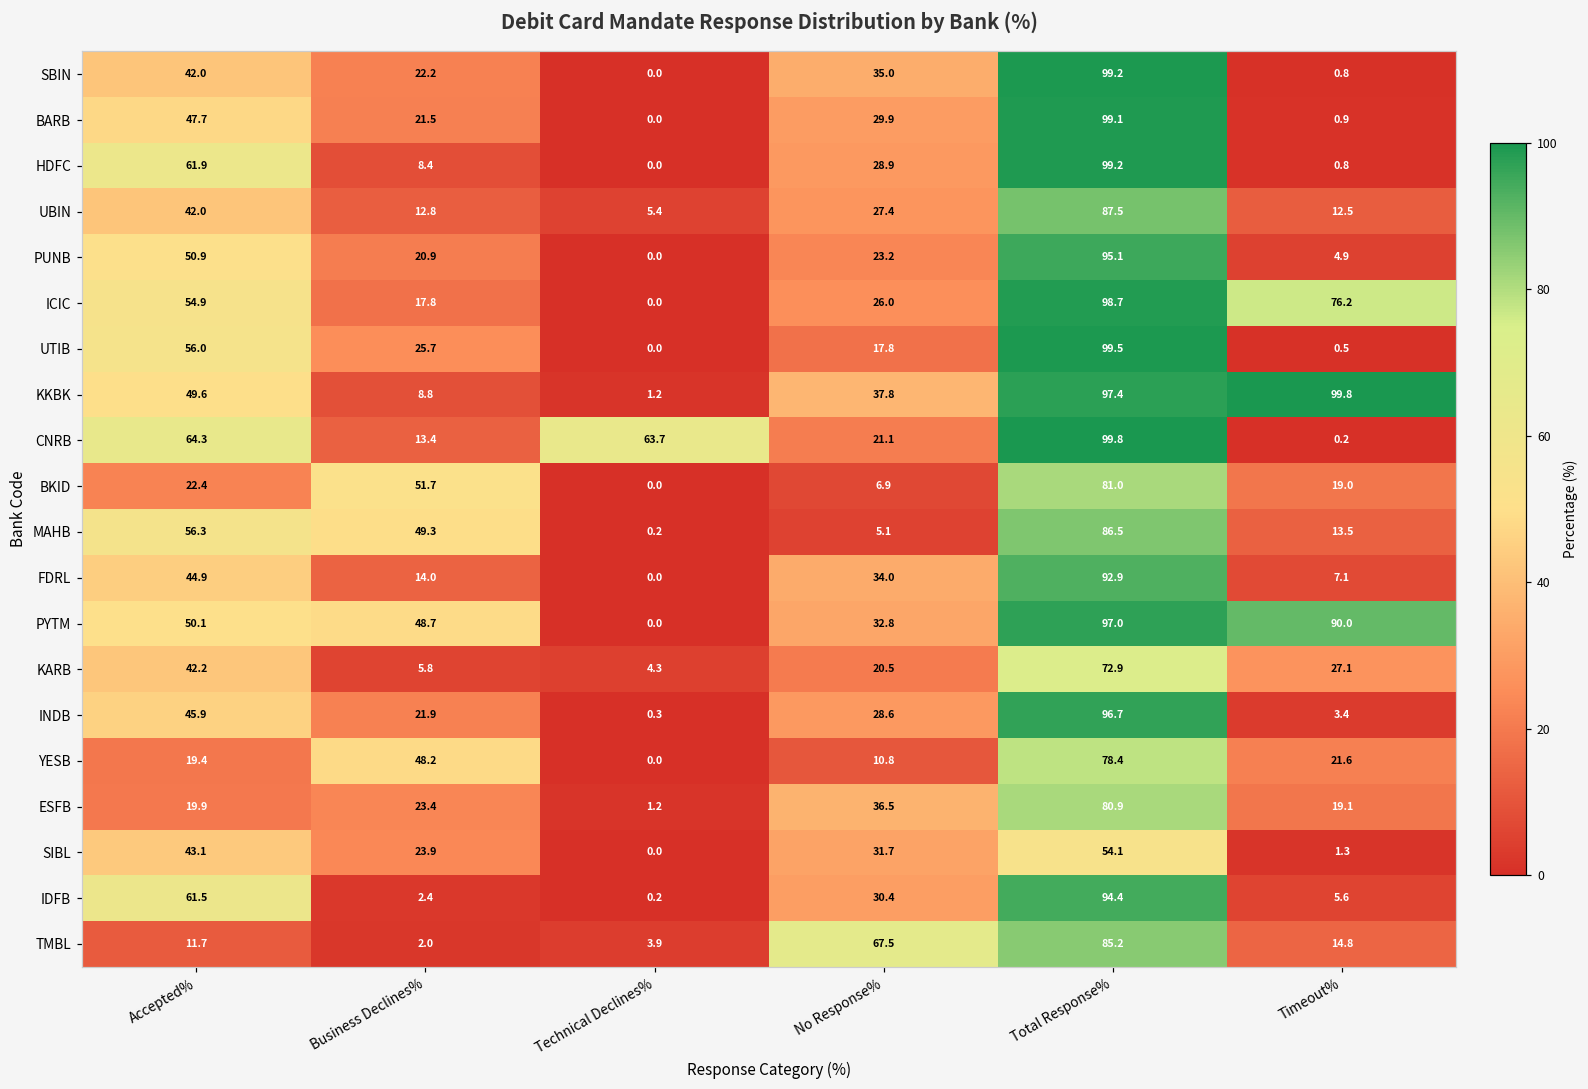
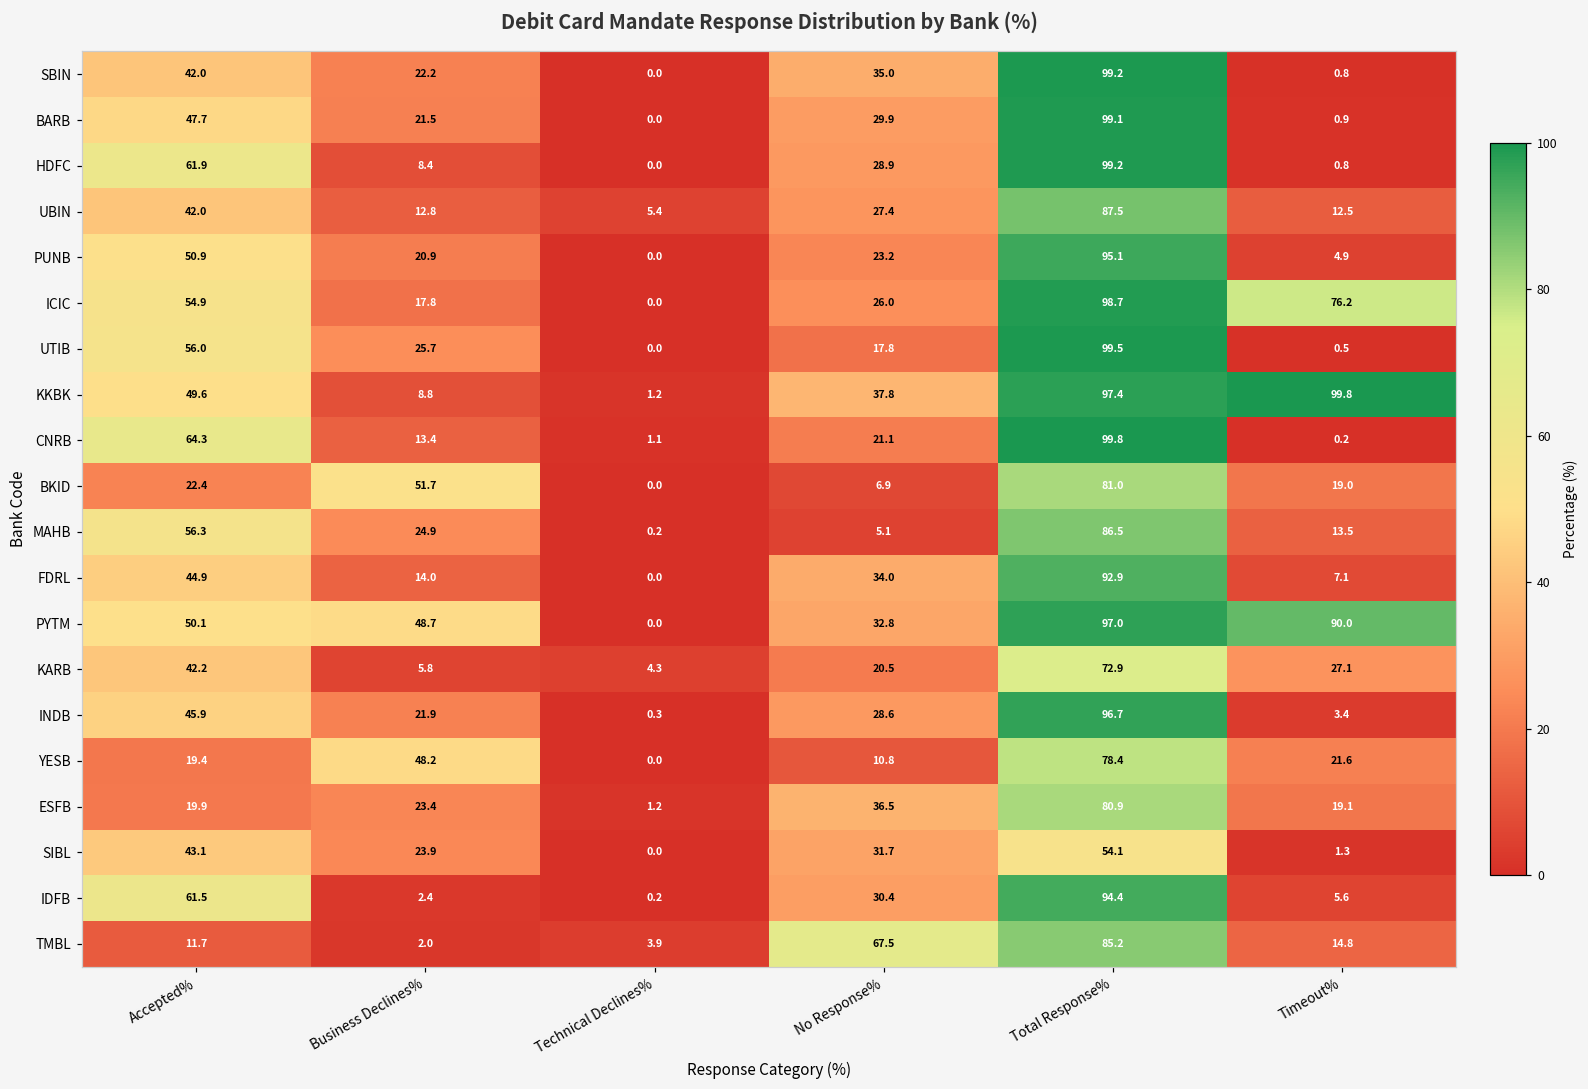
  {
    "SBIN": {
      "Accepted%": 42.0,
      "Business Declines%": 22.2,
      "Technical Declines%": 0.0,
      "No Response%": 35.0,
      "Total Response%": 99.2,
      "Timeout%": 0.8
    },
    "BARB": {
      "Accepted%": 47.7,
      "Business Declines%": 21.5,
      "Technical Declines%": 0.0,
      "No Response%": 29.9,
      "Total Response%": 99.1,
      "Timeout%": 0.9
    },
    "HDFC": {
      "Accepted%": 61.9,
      "Business Declines%": 8.4,
      "Technical Declines%": 0.0,
      "No Response%": 28.9,
      "Total Response%": 99.2,
      "Timeout%": 0.8
    },
    "UBIN": {
      "Accepted%": 42.0,
      "Business Declines%": 12.8,
      "Technical Declines%": 5.4,
      "No Response%": 27.4,
      "Total Response%": 87.5,
      "Timeout%": 12.5
    },
    "PUNB": {
      "Accepted%": 50.9,
      "Business Declines%": 20.9,
      "Technical Declines%": 0.0,
      "No Response%": 23.2,
      "Total Response%": 95.1,
      "Timeout%": 4.9
    },
    "ICIC": {
      "Accepted%": 54.9,
      "Business Declines%": 17.8,
      "Technical Declines%": 0.0,
      "No Response%": 26.0,
      "Total Response%": 98.7,
      "Timeout%": 76.2
    },
    "UTIB": {
      "Accepted%": 56.0,
      "Business Declines%": 25.7,
      "Technical Declines%": 0.0,
      "No Response%": 17.8,
      "Total Response%": 99.5,
      "Timeout%": 0.5
    },
    "KKBK": {
      "Accepted%": 49.6,
      "Business Declines%": 8.8,
      "Technical Declines%": 1.2,
      "No Response%": 37.8,
      "Total Response%": 97.4,
      "Timeout%": 99.8
    },
    "CNRB": {
      "Accepted%": 64.3,
      "Business Declines%": 13.4,
-     "Technical Declines%": 63.7,
+     "Technical Declines%": 1.1,
      "No Response%": 21.1,
      "Total Response%": 99.8,
      "Timeout%": 0.2
    },
    "BKID": {
      "Accepted%": 22.4,
      "Business Declines%": 51.7,
      "Technical Declines%": 0.0,
      "No Response%": 6.9,
      "Total Response%": 81.0,
      "Timeout%": 19.0
    },
    "MAHB": {
      "Accepted%": 56.3,
-     "Business Declines%": 49.3,
+     "Business Declines%": 24.9,
      "Technical Declines%": 0.2,
      "No Response%": 5.1,
      "Total Response%": 86.5,
      "Timeout%": 13.5
    },
    "FDRL": {
      "Accepted%": 44.9,
      "Business Declines%": 14.0,
      "Technical Declines%": 0.0,
      "No Response%": 34.0,
      "Total Response%": 92.9,
      "Timeout%": 7.1
    },
    "PYTM": {
      "Accepted%": 50.1,
      "Business Declines%": 48.7,
      "Technical Declines%": 0.0,
      "No Response%": 32.8,
      "Total Response%": 97.0,
      "Timeout%": 90.0
    },
    "KARB": {
      "Accepted%": 42.2,
      "Business Declines%": 5.8,
      "Technical Declines%": 4.3,
      "No Response%": 20.5,
      "Total Response%": 72.9,
      "Timeout%": 27.1
    },
    "INDB": {
      "Accepted%": 45.9,
      "Business Declines%": 21.9,
      "Technical Declines%": 0.3,
      "No Response%": 28.6,
      "Total Response%": 96.7,
      "Timeout%": 3.4
    },
    "YESB": {
      "Accepted%": 19.4,
      "Business Declines%": 48.2,
      "Technical Declines%": 0.0,
      "No Response%": 10.8,
      "Total Response%": 78.4,
      "Timeout%": 21.6
    },
    "ESFB": {
      "Accepted%": 19.9,
      "Business Declines%": 23.4,
      "Technical Declines%": 1.2,
      "No Response%": 36.5,
      "Total Response%": 80.9,
      "Timeout%": 19.1
    },
    "SIBL": {
      "Accepted%": 43.1,
      "Business Declines%": 23.9,
      "Technical Declines%": 0.0,
      "No Response%": 31.7,
      "Total Response%": 54.1,
      "Timeout%": 1.3
    },
    "IDFB": {
      "Accepted%": 61.5,
      "Business Declines%": 2.4,
      "Technical Declines%": 0.2,
      "No Response%": 30.4,
      "Total Response%": 94.4,
      "Timeout%": 5.6
    },
    "TMBL": {
      "Accepted%": 11.7,
      "Business Declines%": 2.0,
      "Technical Declines%": 3.9,
      "No Response%": 67.5,
      "Total Response%": 85.2,
      "Timeout%": 14.8
    }
  }
